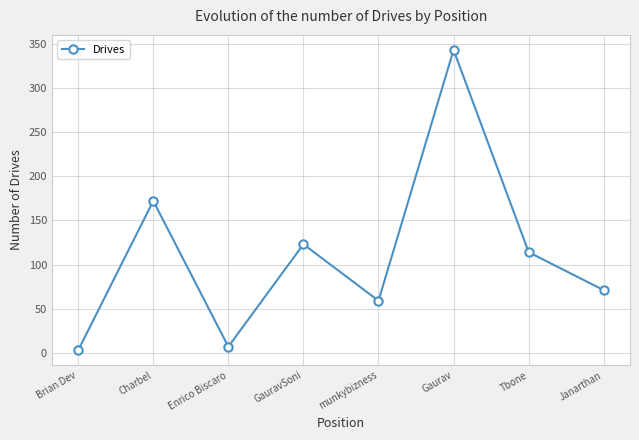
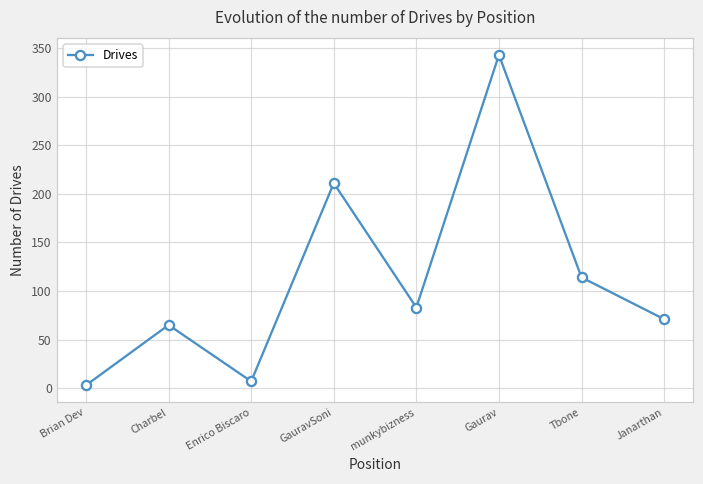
  {
    "Brian Dev": 0,
-   "Charbel": 170,
+   "Charbel": 70,
    "Enrico Biscaro": 10,
-   "GauravSoni": 120,
-   "munkybizness": 60,
+   "GauravSoni": 210,
+   "munkybizness": 80,
    "Gaurav": 340,
    "Tbone": 110,
    "Janarthan": 70
  }
